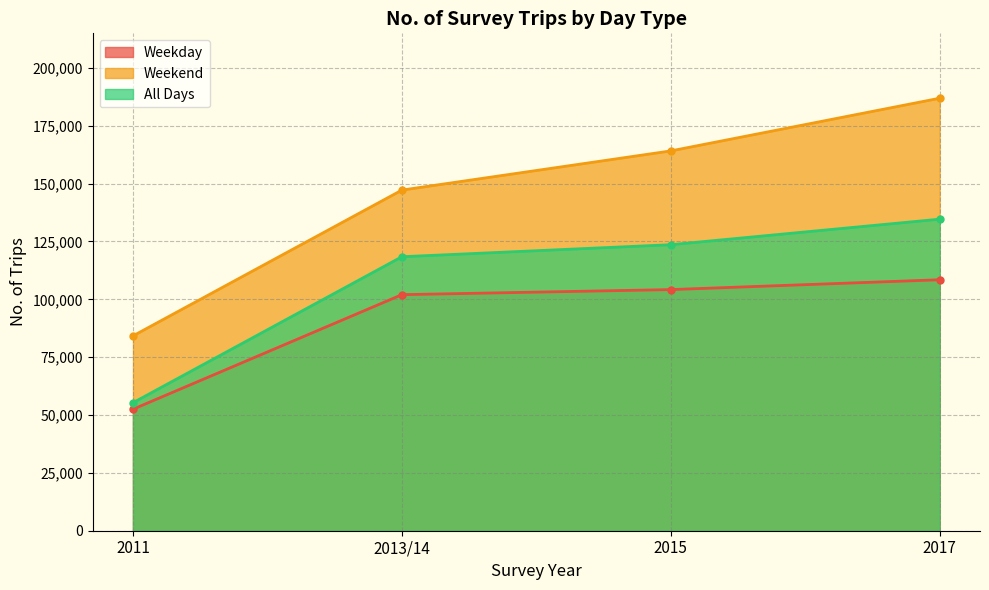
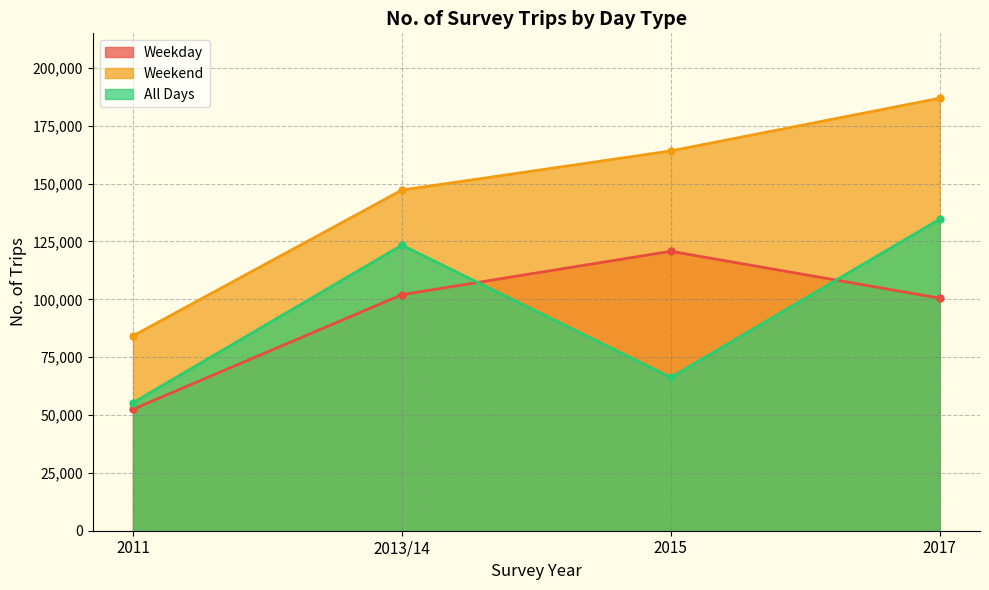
  {
    "Weekday": {
      "2011": "53,000",
      "2013/14": "102,000",
-     "2015": "104,000",
-     "2017": "108,000"
+     "2015": "121,000",
+     "2017": "101,000"
    },
    "Weekend": {
      "2011": "84,000",
      "2013/14": "147,000",
      "2015": "164,000",
      "2017": "187,000"
    },
    "All Days": {
      "2011": "55,000",
-     "2013/14": "118,000",
-     "2015": "124,000",
+     "2013/14": "123,000",
+     "2015": "66,000",
      "2017": "135,000"
    }
  }
